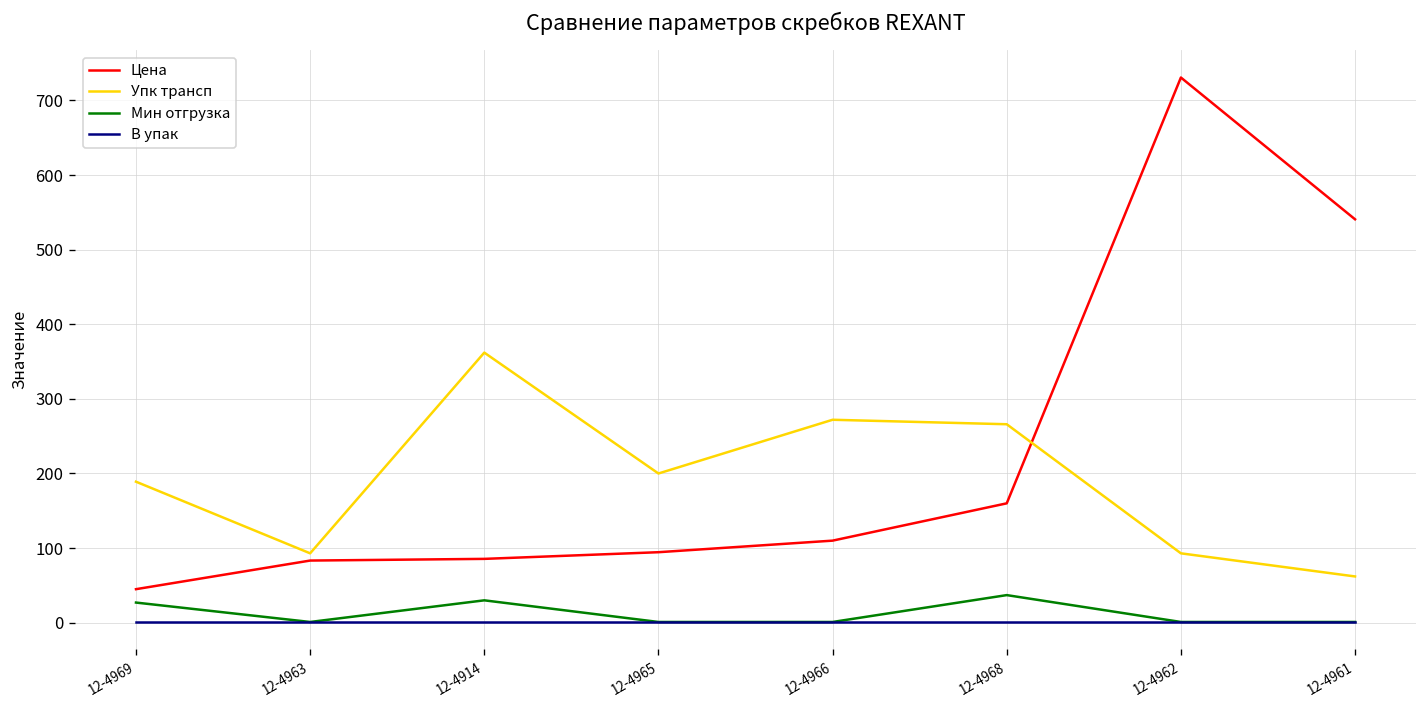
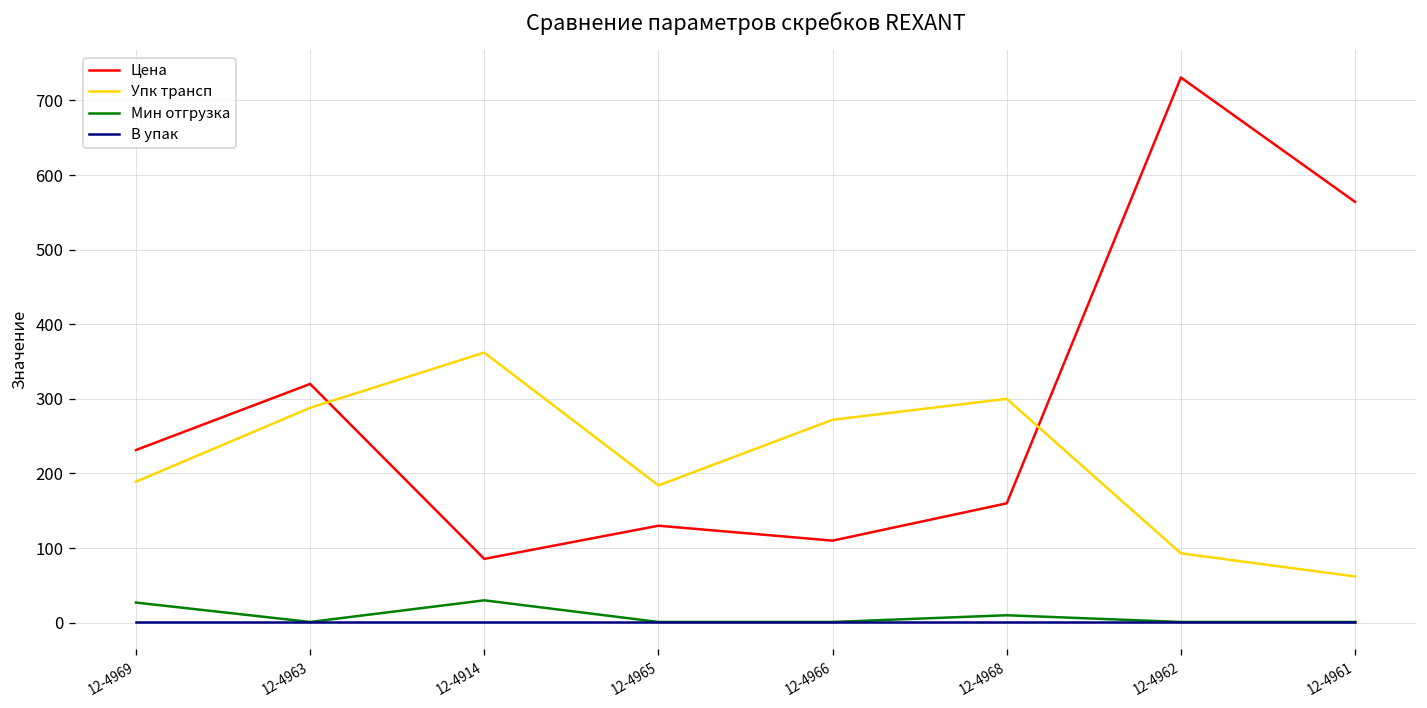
  {
    "Цена": {
-     "12-4969": 40,
-     "12-4963": 80,
+     "12-4969": 230,
+     "12-4963": 320,
      "12-4914": 90,
-     "12-4965": 90,
+     "12-4965": 130,
      "12-4966": 110,
      "12-4968": 160,
      "12-4962": 730,
-     "12-4961": 540
+     "12-4961": 560
    },
    "Упк трансп": {
      "12-4969": 190,
-     "12-4963": 90,
+     "12-4963": 290,
      "12-4914": 360,
-     "12-4965": 200,
+     "12-4965": 180,
      "12-4966": 270,
-     "12-4968": 270,
+     "12-4968": 300,
      "12-4962": 90,
      "12-4961": 60
    },
    "Мин отгрузка": {
      "12-4969": 30,
      "12-4914": 30,
-     "12-4968": 40
+     "12-4968": 10
    },
    "В упак": {
      "12-4969": 0,
      "12-4914": 0,
      "12-4968": 0
    }
  }
